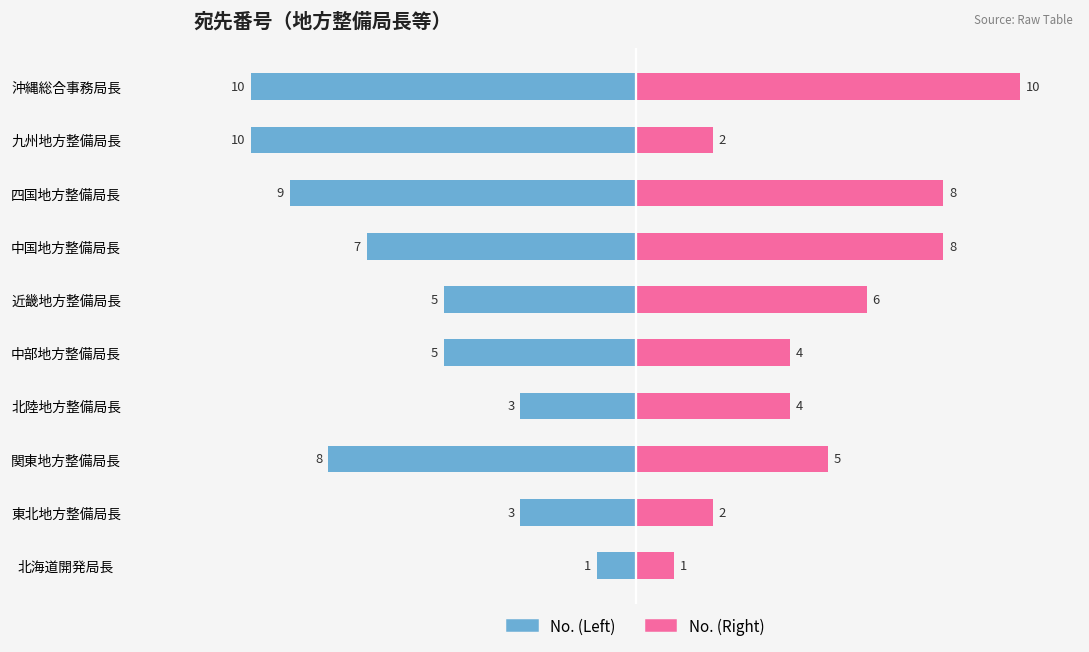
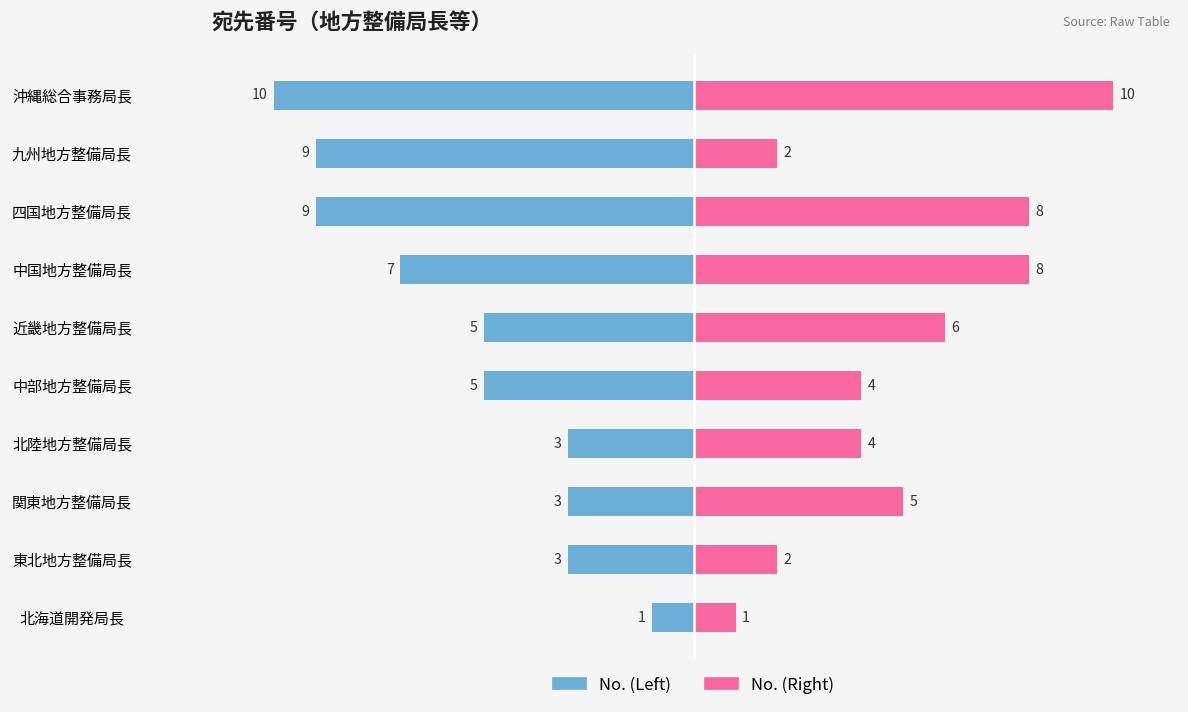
  {
    "No. (Left)": {
-     "九州地方整備局長": 10,
-     "関東地方整備局長": 8
+     "九州地方整備局長": 9,
+     "関東地方整備局長": 3
    },
    "No. (Right)": {
      "沖縄総合事務局長": 10,
      "九州地方整備局長": 2,
      "四国地方整備局長": 8,
      "中国地方整備局長": 8,
      "近畿地方整備局長": 6,
      "中部地方整備局長": 4,
      "北陸地方整備局長": 4,
      "関東地方整備局長": 5,
      "東北地方整備局長": 2,
      "北海道開発局長": 1
    }
  }
